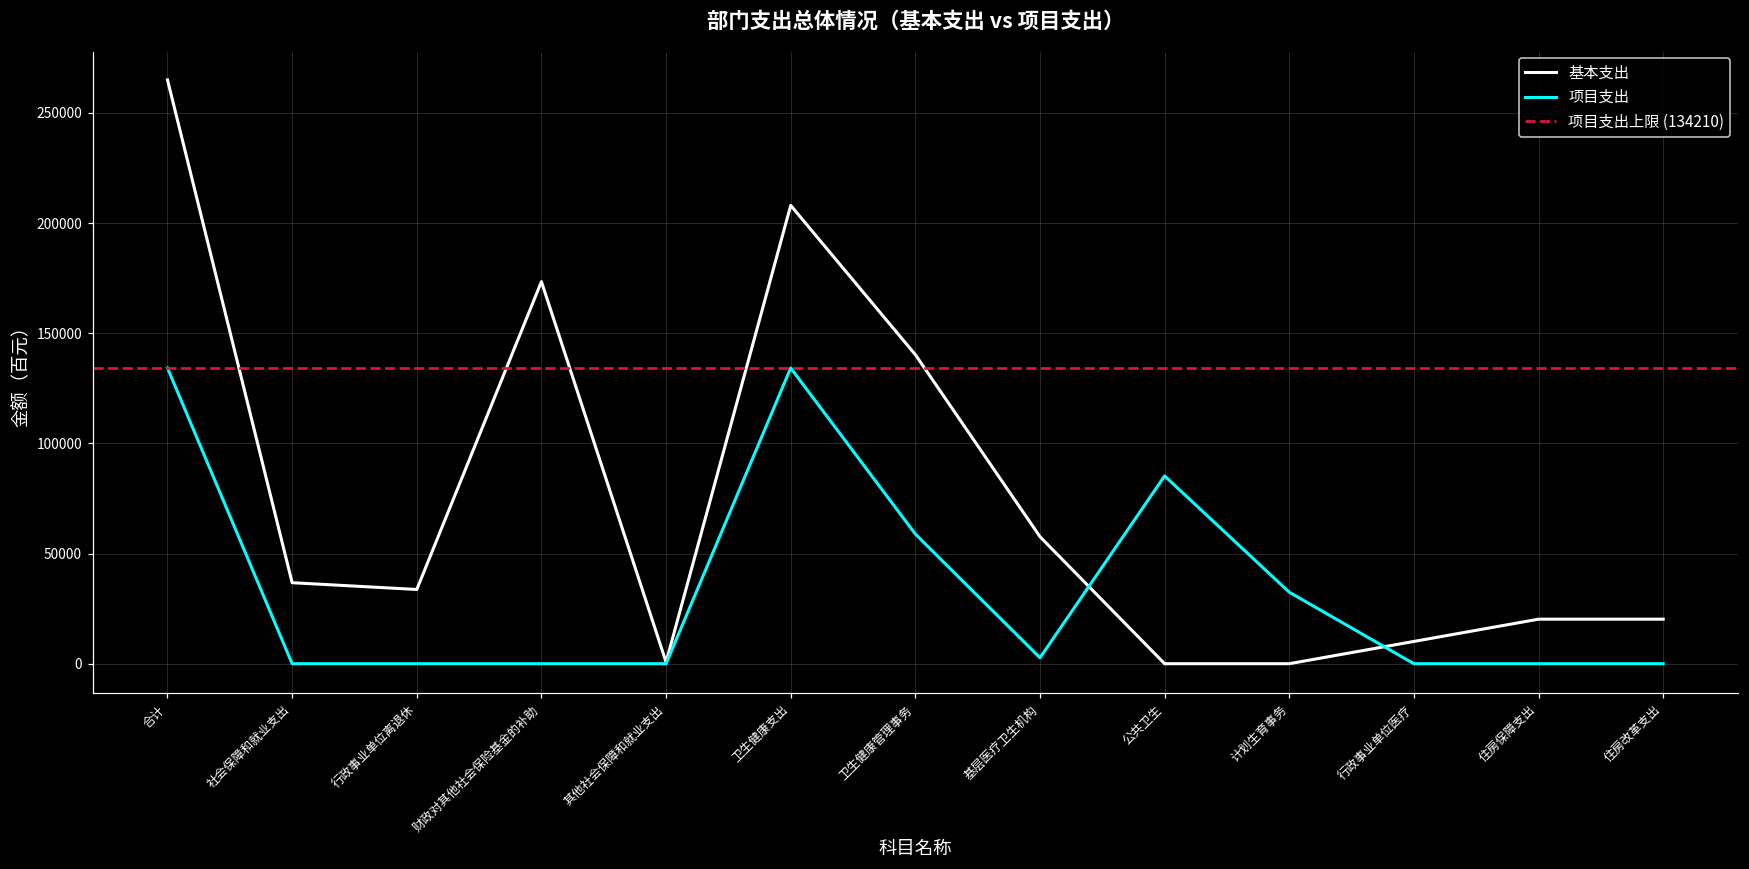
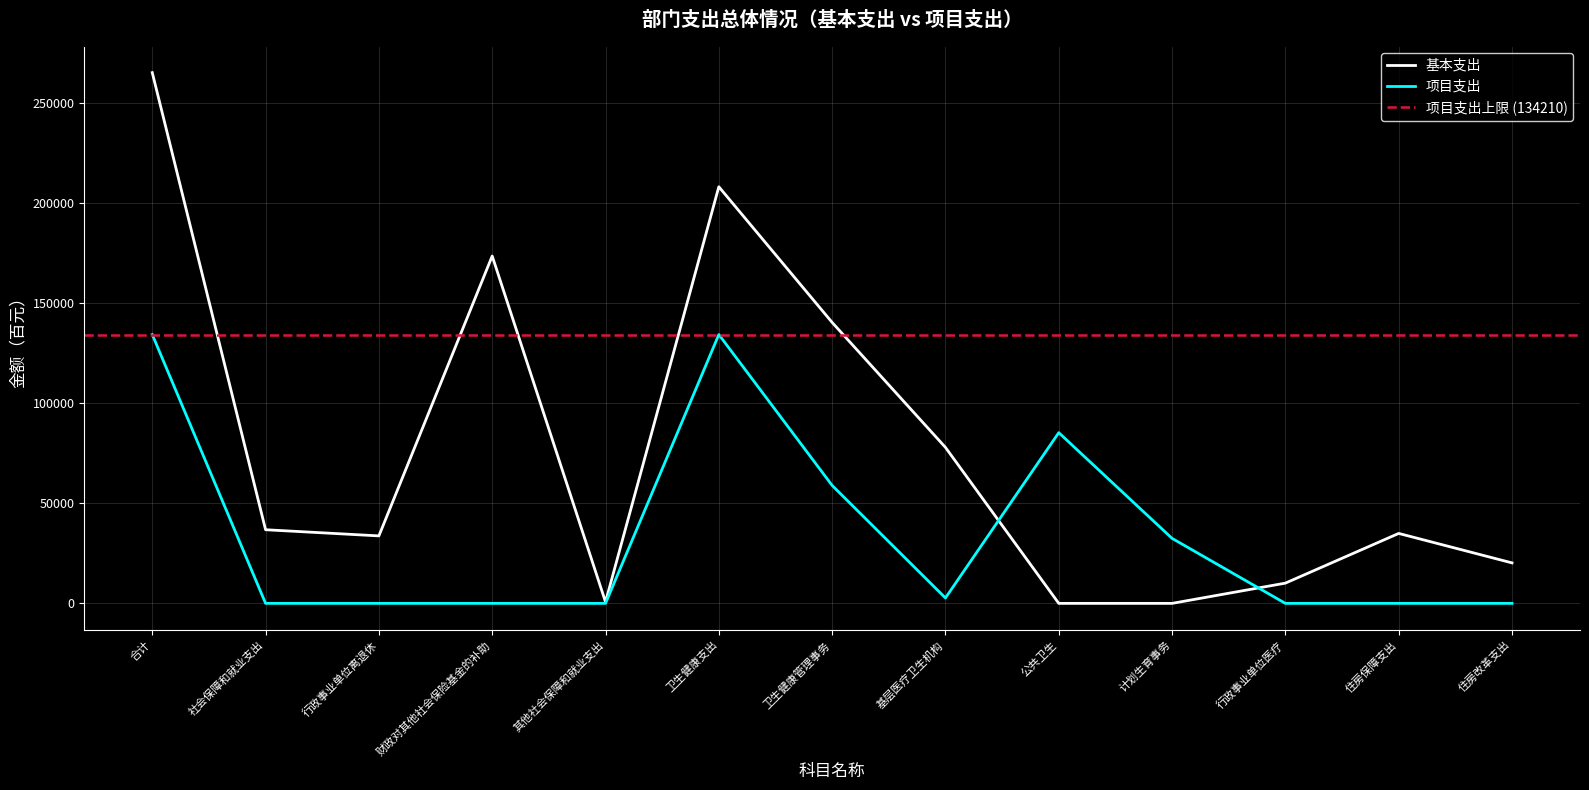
  {
    "基本支出": {
      "合计": 265000,
      "社会保障和就业支出": 37000,
      "行政事业单位离退休": 34000,
      "财政对其他社会保险基金的补助": 173000,
      "卫生健康支出": 208000,
      "卫生健康管理事务": 140000,
-     "基层医疗卫生机构": 58000,
+     "基层医疗卫生机构": 78000,
      "公共卫生": 0,
      "计划生育事务": 0,
      "行政事业单位医疗": 10000,
-     "住房保障支出": 20000,
+     "住房保障支出": 35000,
      "住房改革支出": 20000
    },
    "项目支出": {
      "合计": 134000,
      "社会保障和就业支出": 0,
      "行政事业单位离退休": 0,
      "财政对其他社会保险基金的补助": 0,
      "卫生健康支出": 134000,
      "卫生健康管理事务": 59000,
      "基层医疗卫生机构": 3000,
      "公共卫生": 85000,
      "计划生育事务": 32000,
      "行政事业单位医疗": 0,
      "住房保障支出": 0,
      "住房改革支出": 0
    }
  }
